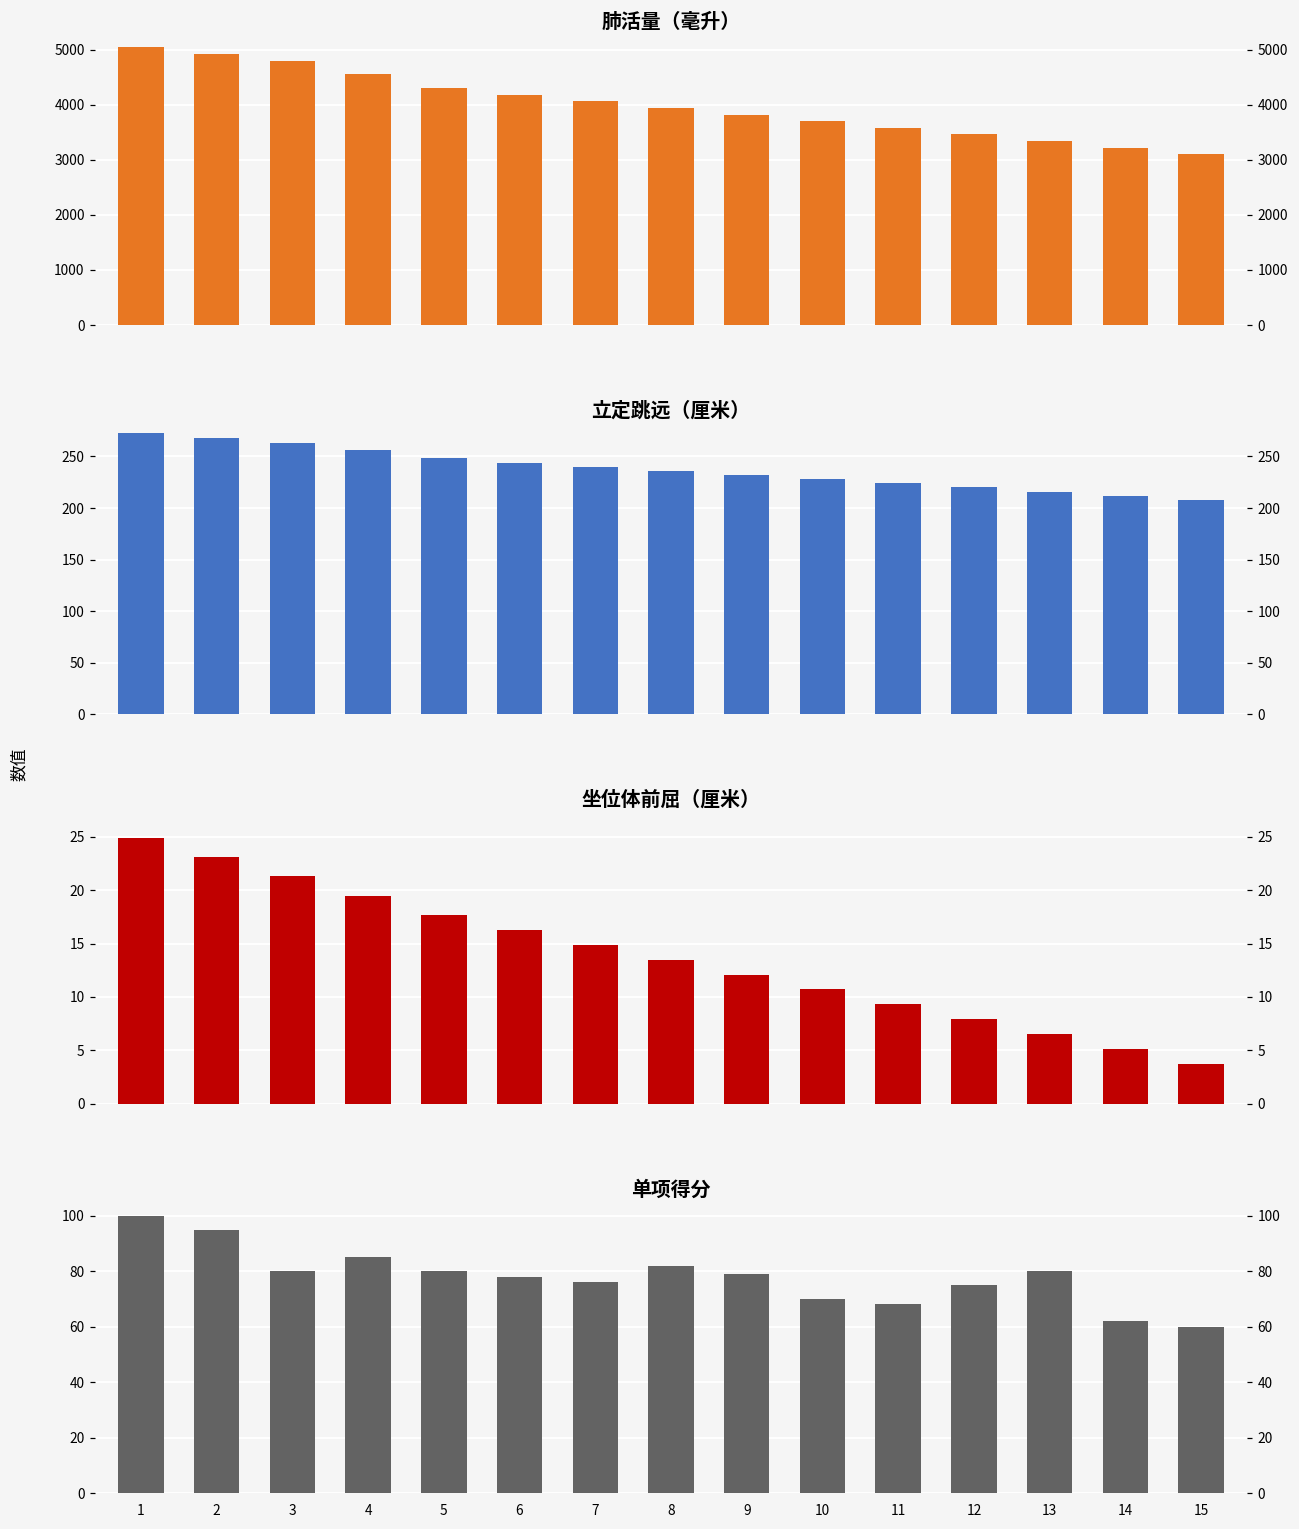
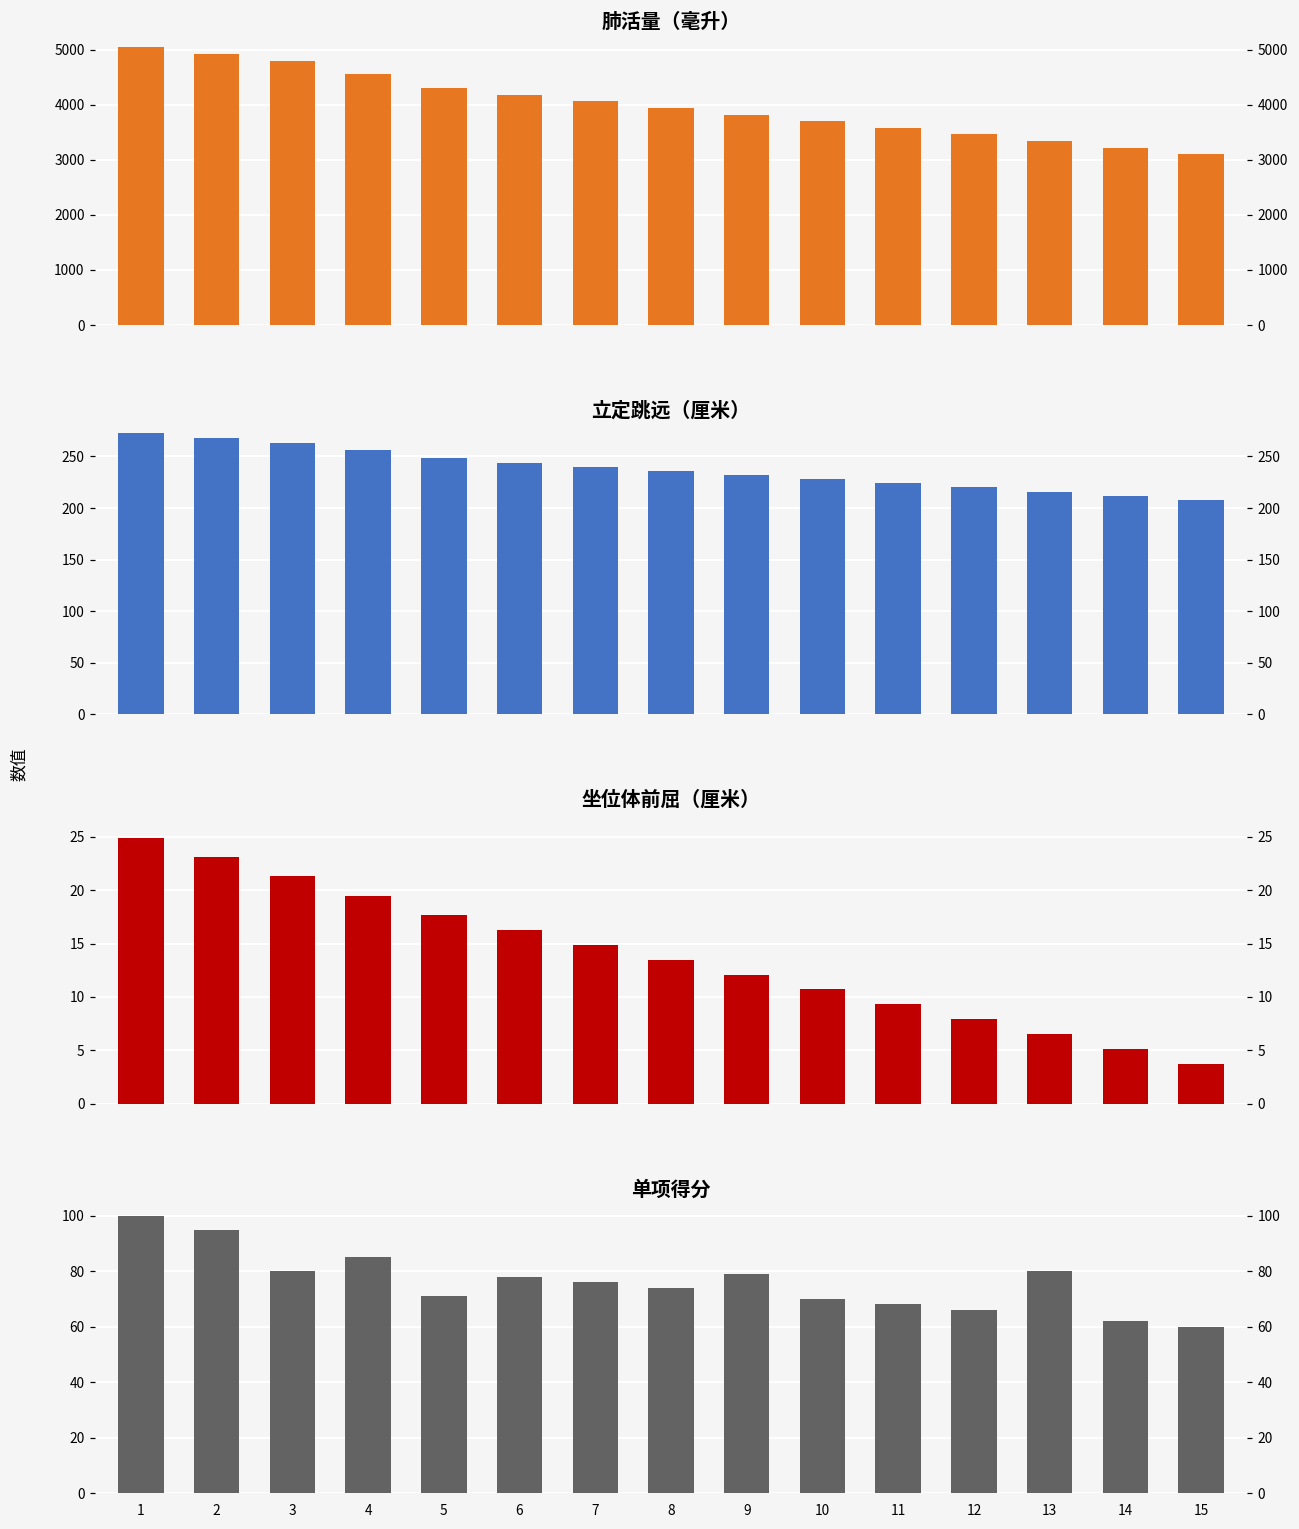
  {
    "单项得分": {
      "1": 100,
      "2": 95,
      "3": 80,
      "4": 85,
-     "5": 80,
+     "5": 71,
      "6": 78,
      "7": 76,
-     "8": 82,
+     "8": 74,
      "9": 79,
      "10": 70,
      "11": 68,
-     "12": 75,
+     "12": 66,
      "13": 80,
      "14": 62,
      "15": 60
    }
  }
